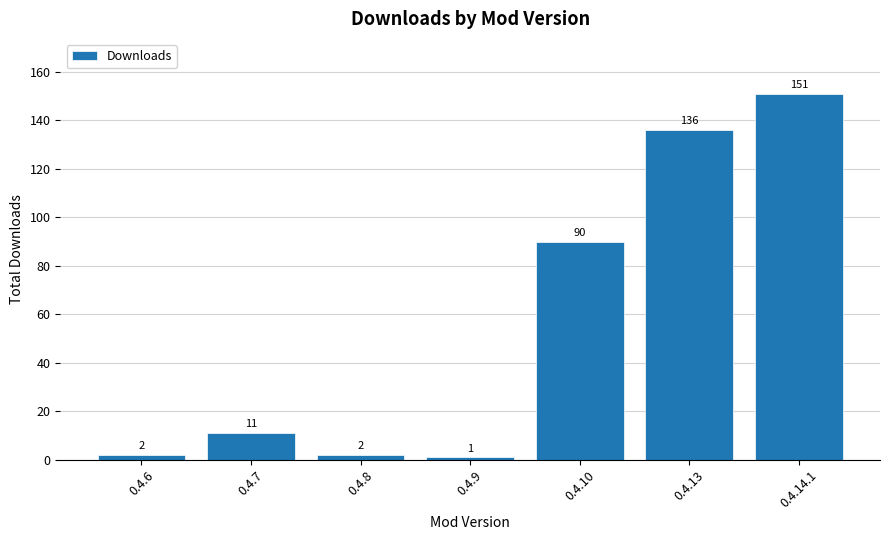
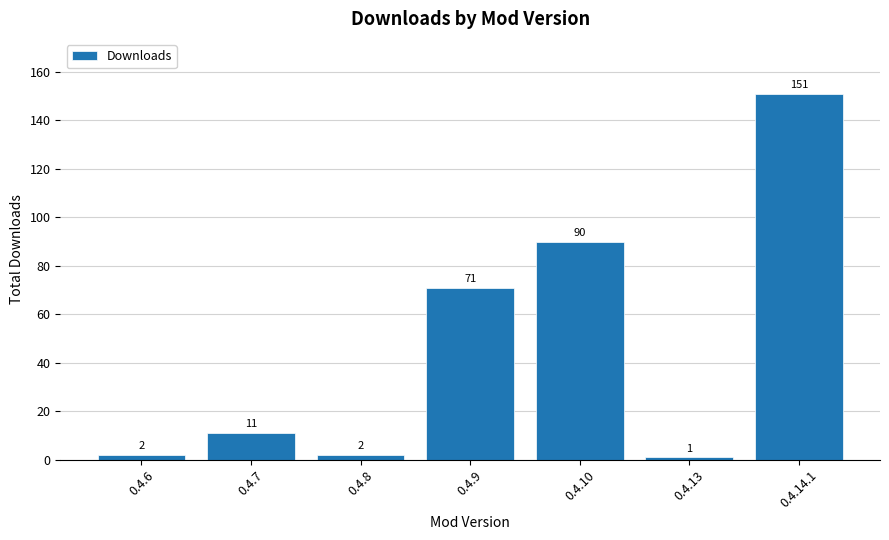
  {
    "0.4.6": 2,
    "0.4.7": 11,
    "0.4.8": 2,
-   "0.4.9": 1,
+   "0.4.9": 71,
    "0.4.10": 90,
-   "0.4.13": 136,
+   "0.4.13": 1,
    "0.4.14.1": 151
  }
